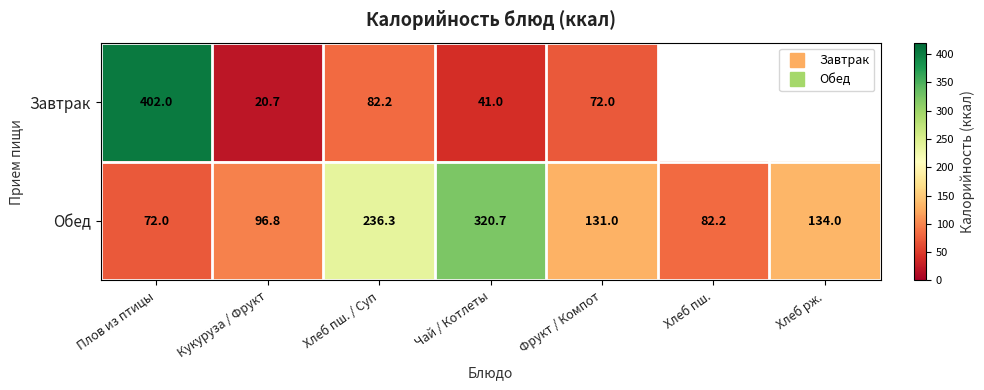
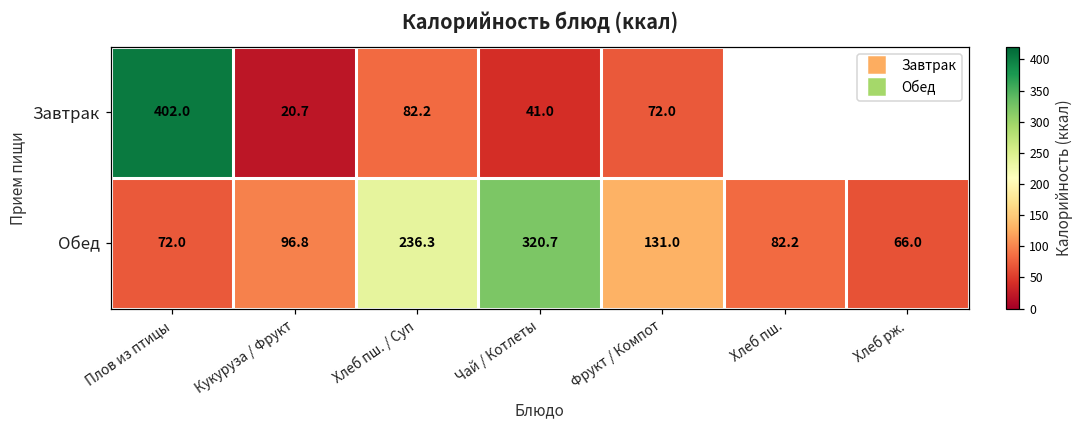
  {
    "Завтрак": {
      "Плов из птицы": 402.0,
      "Кукуруза / Фрукт": 20.7,
      "Хлеб пш. / Суп": 82.2,
      "Чай / Котлеты": 41.0,
      "Фрукт / Компот": 72.0
    },
    "Обед": {
      "Плов из птицы": 72.0,
      "Кукуруза / Фрукт": 96.8,
      "Хлеб пш. / Суп": 236.3,
      "Чай / Котлеты": 320.7,
      "Фрукт / Компот": 131.0,
      "Хлеб пш.": 82.2,
-     "Хлеб рж.": 134.0
+     "Хлеб рж.": 66.0
    }
  }
